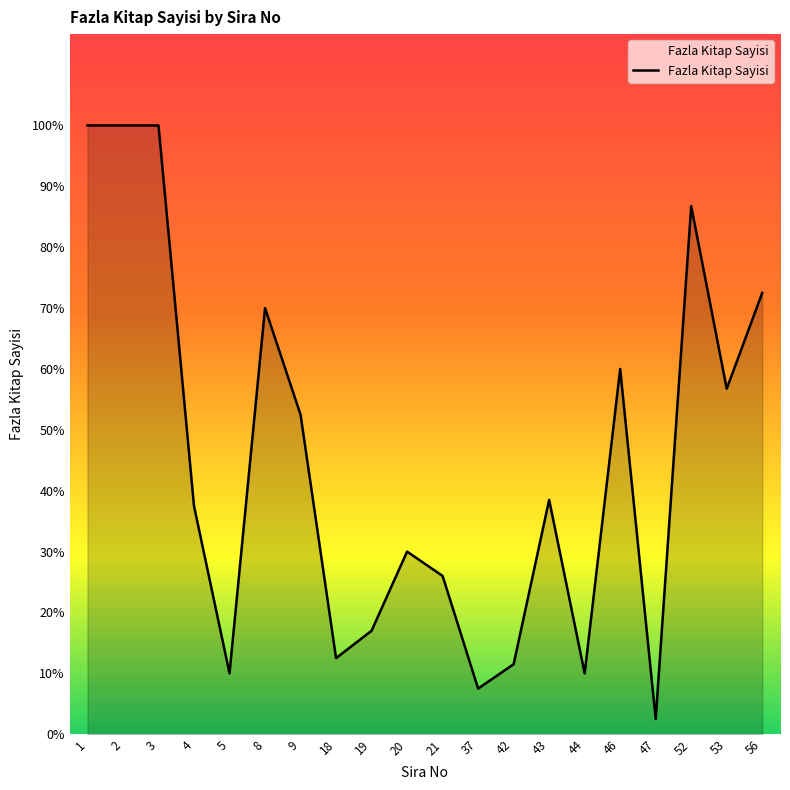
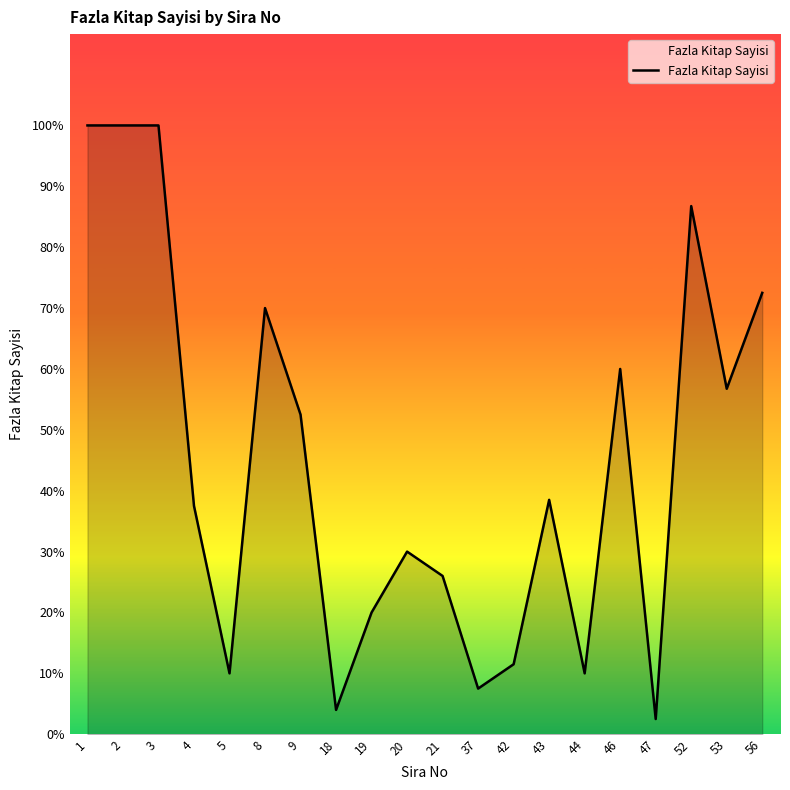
  {
    "1": "100%",
    "2": "100%",
    "3": "100%",
    "4": "38%",
    "5": "10%",
    "8": "70%",
    "9": "53%",
-   "18": "13%",
-   "19": "17%",
+   "18": "4%",
+   "19": "20%",
    "20": "30%",
    "21": "26%",
    "37": "8%",
    "42": "12%",
    "43": "39%",
    "44": "10%",
    "46": "60%",
    "47": "3%",
    "52": "87%",
    "53": "57%",
    "56": "73%"
  }
